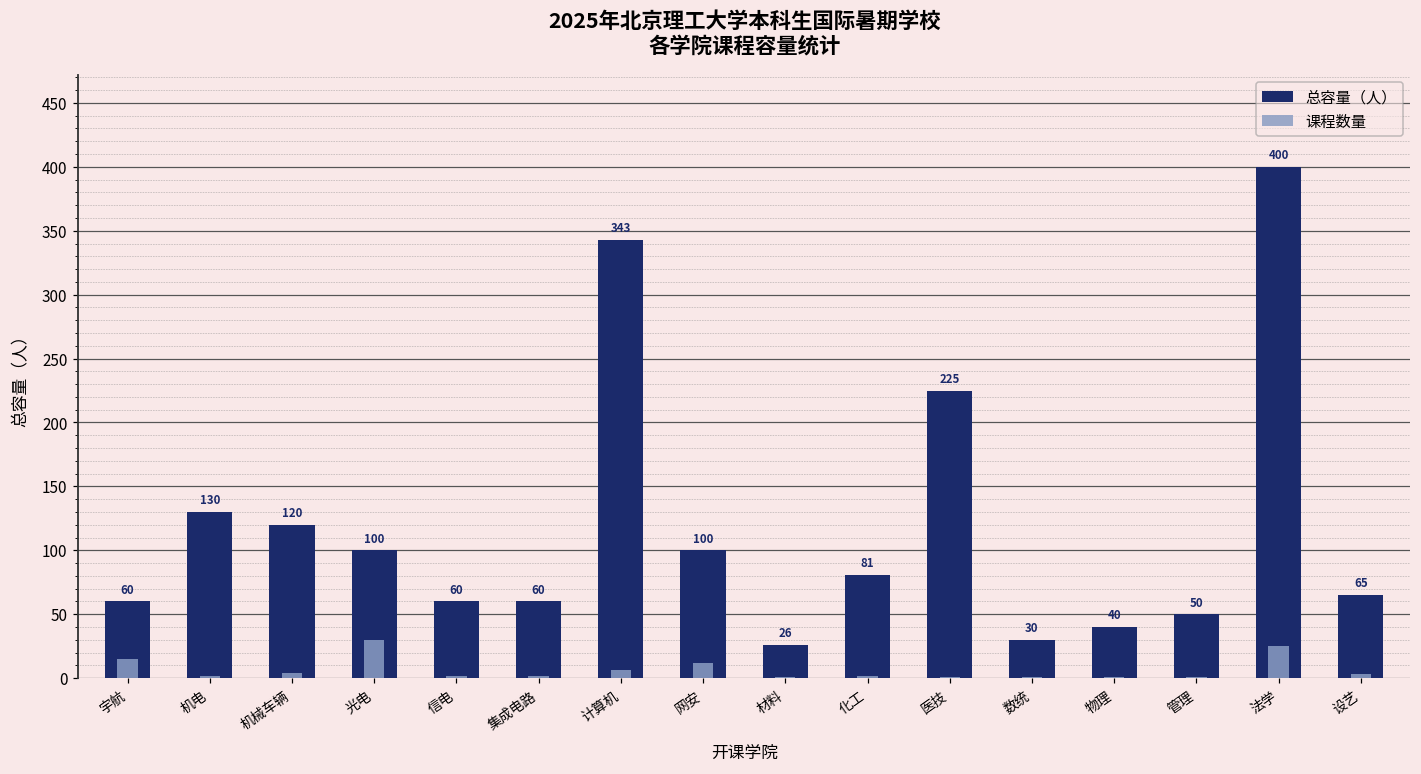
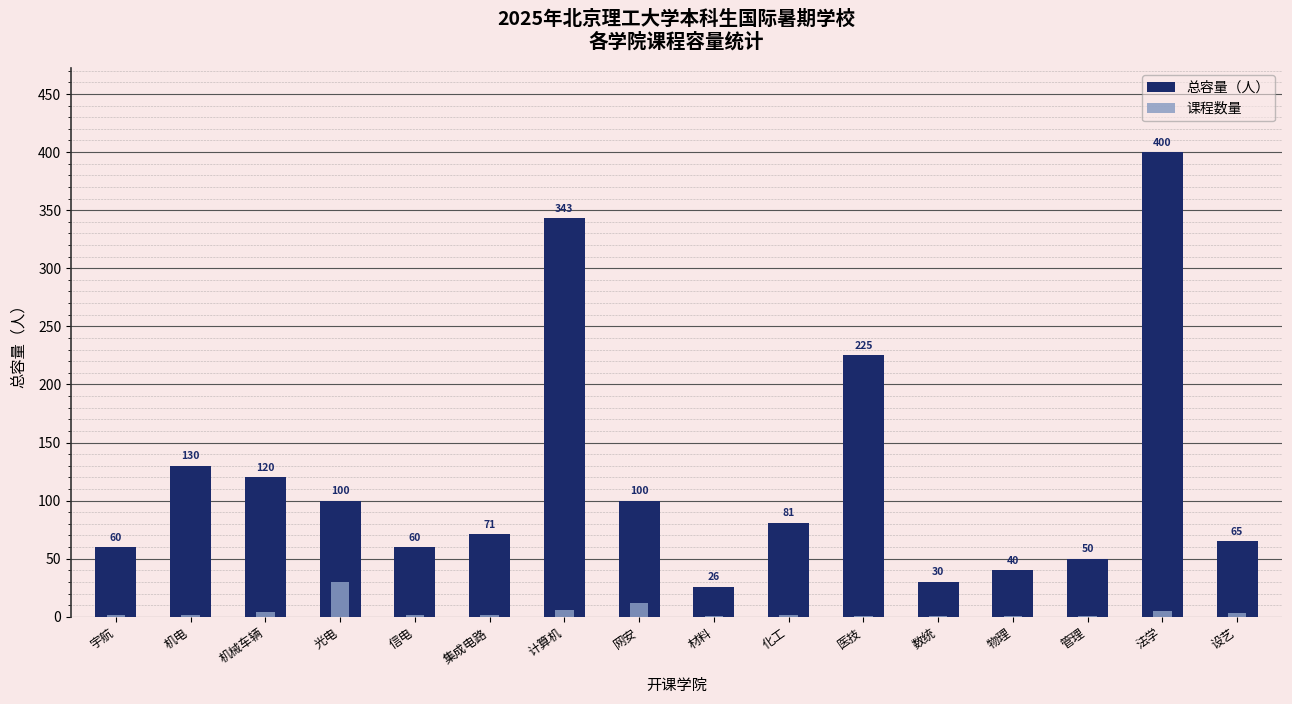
  {
    "总容量（人）": {
      "宇航": 60,
      "机电": 130,
      "机械车辆": 120,
      "光电": 100,
      "信电": 60,
-     "集成电路": 60,
+     "集成电路": 71,
      "计算机": 343,
      "网安": 100,
      "材料": 26,
      "化工": 81,
      "医技": 225,
      "数统": 30,
      "物理": 40,
      "管理": 50,
      "法学": 400,
      "设艺": 65
    },
    "课程数量": {
-     "宇航": 15,
-     "法学": 25
+     "宇航": 2,
+     "法学": 5
    }
  }
